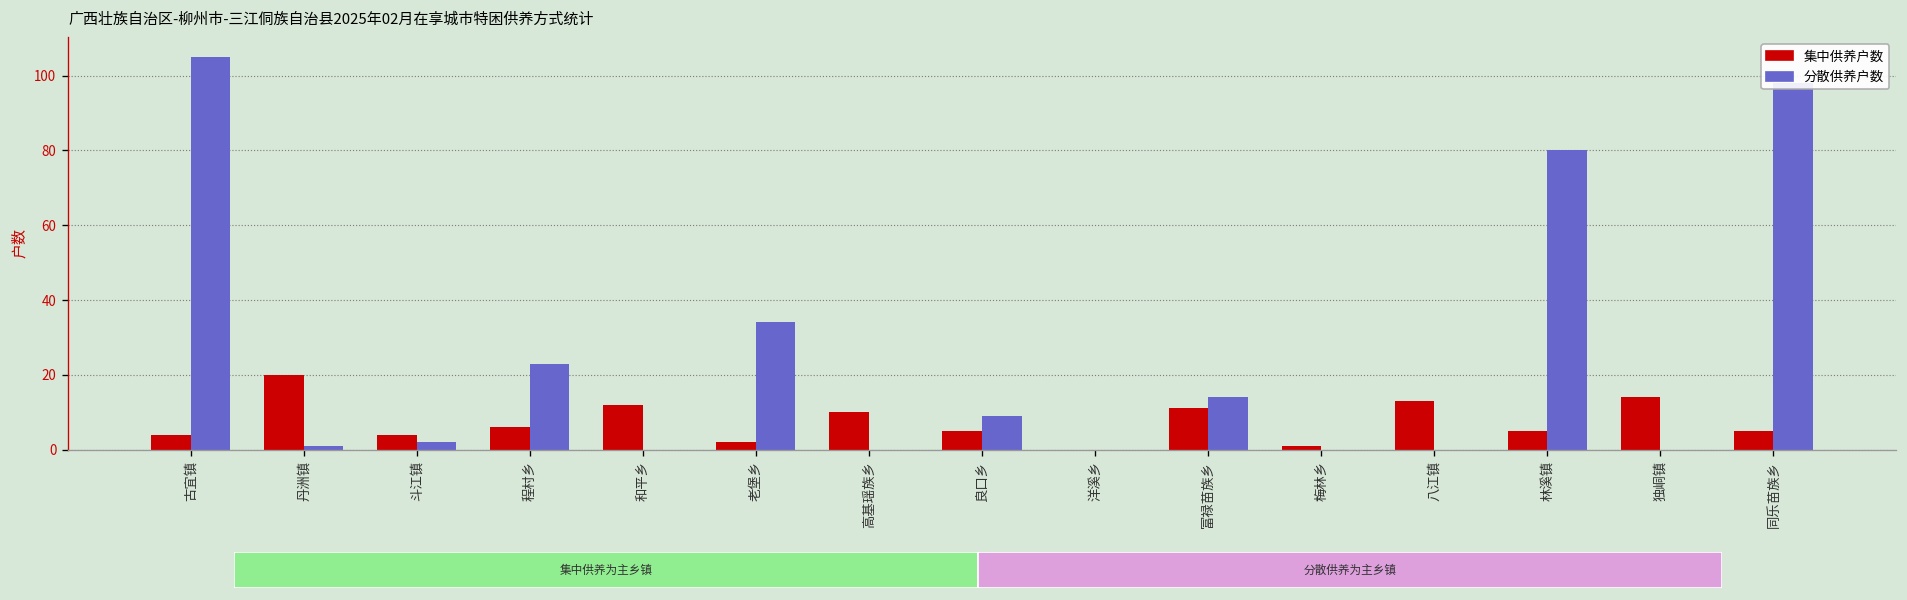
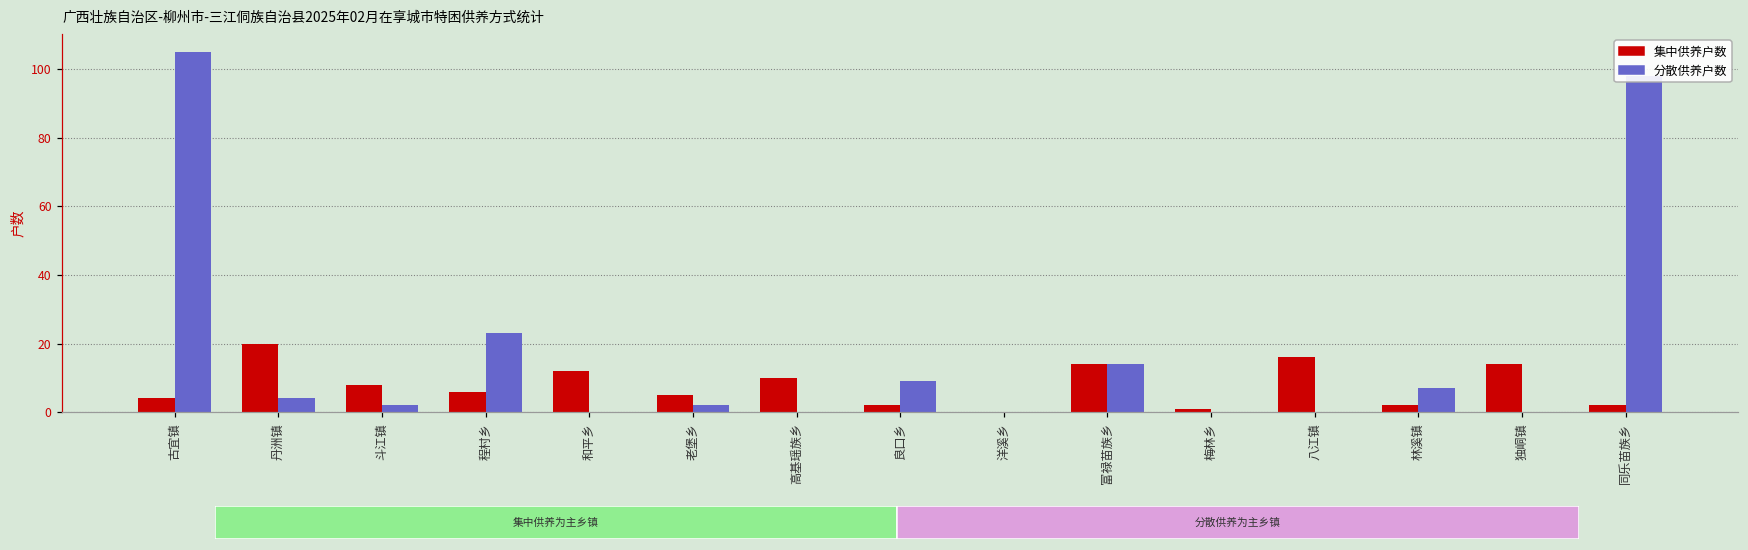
  {
    "集中供养户数": {
      "古宜镇": 4,
      "丹洲镇": 20,
-     "斗江镇": 4,
+     "斗江镇": 8,
      "程村乡": 6,
      "和平乡": 12,
-     "老堡乡": 2,
+     "老堡乡": 5,
      "高基瑶族乡": 10,
-     "良口乡": 5,
+     "良口乡": 2,
      "洋溪乡": 0,
-     "富禄苗族乡": 11,
+     "富禄苗族乡": 14,
      "梅林乡": 1,
-     "八江镇": 13,
-     "林溪镇": 5,
+     "八江镇": 16,
+     "林溪镇": 2,
      "独峒镇": 14,
-     "同乐苗族乡": 5
+     "同乐苗族乡": 2
    },
    "分散供养户数": {
      "古宜镇": 105,
-     "丹洲镇": 1,
+     "丹洲镇": 4,
      "斗江镇": 2,
      "程村乡": 23,
      "和平乡": 0,
-     "老堡乡": 34,
+     "老堡乡": 2,
      "高基瑶族乡": 0,
      "良口乡": 9,
      "洋溪乡": 0,
      "富禄苗族乡": 14,
      "梅林乡": 0,
      "八江镇": 0,
-     "林溪镇": 80,
+     "林溪镇": 7,
      "独峒镇": 0
    }
  }
